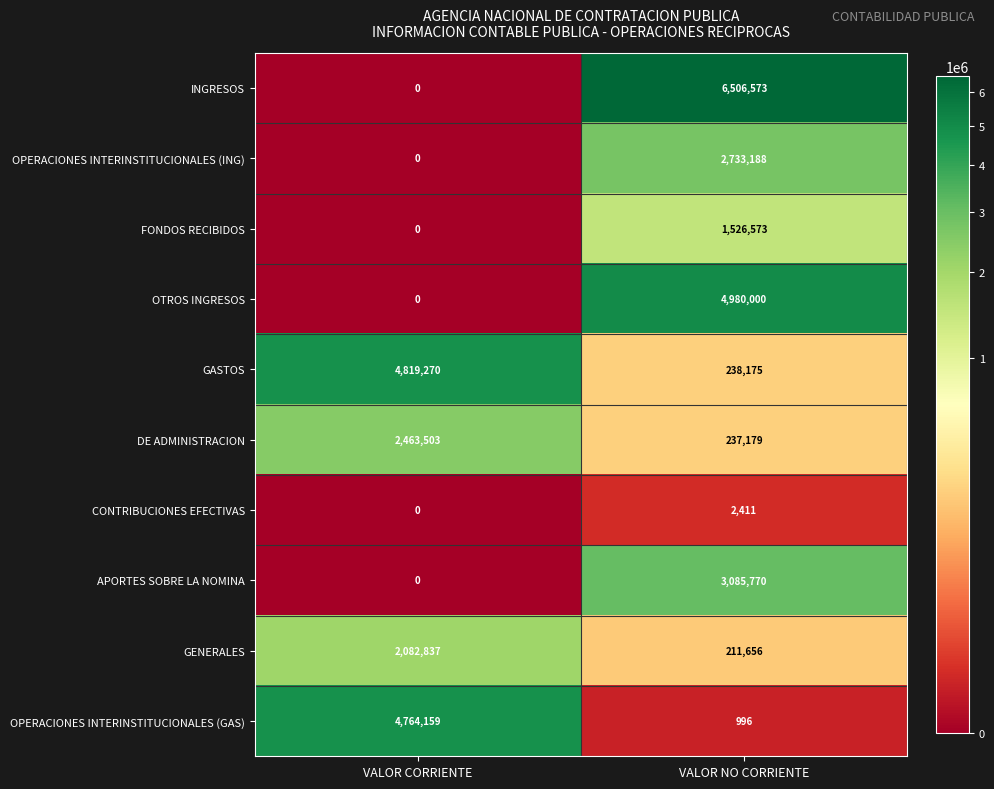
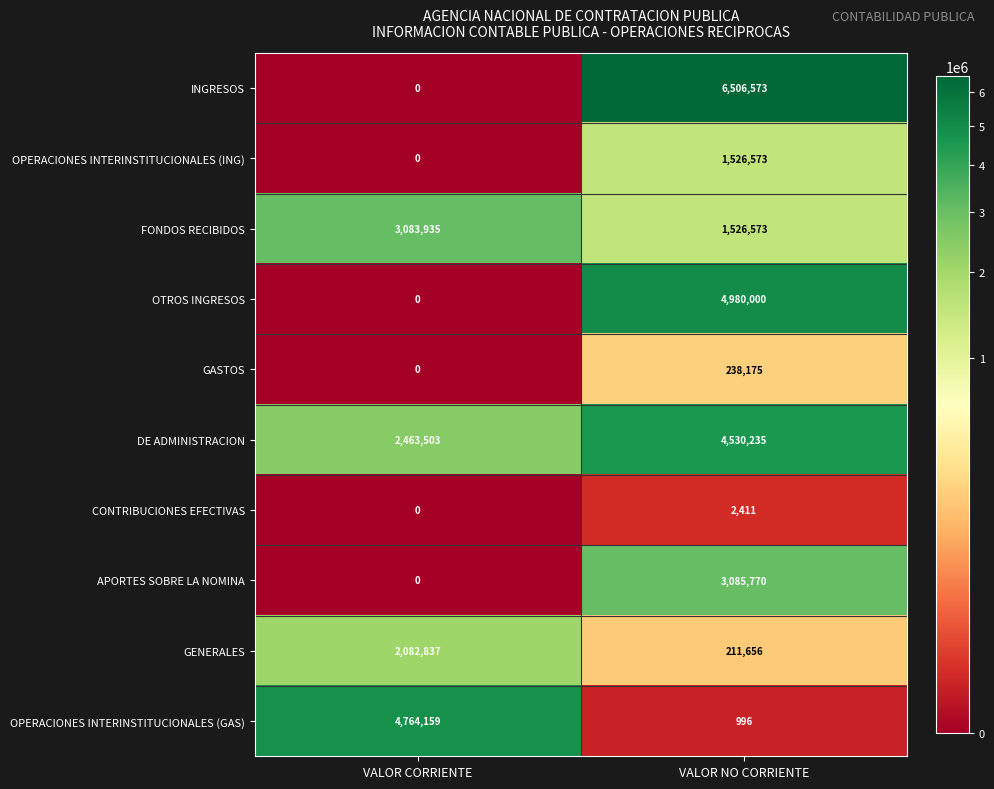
  {
    "INGRESOS": {
      "VALOR CORRIENTE": "0",
      "VALOR NO CORRIENTE": "6,506,573"
    },
    "OPERACIONES INTERINSTITUCIONALES (ING)": {
      "VALOR CORRIENTE": "0",
-     "VALOR NO CORRIENTE": "2,733,188"
+     "VALOR NO CORRIENTE": "1,526,573"
    },
    "FONDOS RECIBIDOS": {
-     "VALOR CORRIENTE": "0",
+     "VALOR CORRIENTE": "3,083,935",
      "VALOR NO CORRIENTE": "1,526,573"
    },
    "OTROS INGRESOS": {
      "VALOR CORRIENTE": "0",
      "VALOR NO CORRIENTE": "4,980,000"
    },
    "GASTOS": {
-     "VALOR CORRIENTE": "4,819,270",
+     "VALOR CORRIENTE": "0",
      "VALOR NO CORRIENTE": "238,175"
    },
    "DE ADMINISTRACION": {
      "VALOR CORRIENTE": "2,463,503",
-     "VALOR NO CORRIENTE": "237,179"
+     "VALOR NO CORRIENTE": "4,530,235"
    },
    "CONTRIBUCIONES EFECTIVAS": {
      "VALOR CORRIENTE": "0",
      "VALOR NO CORRIENTE": "2,411"
    },
    "APORTES SOBRE LA NOMINA": {
      "VALOR CORRIENTE": "0",
      "VALOR NO CORRIENTE": "3,085,770"
    },
    "GENERALES": {
      "VALOR CORRIENTE": "2,082,837",
      "VALOR NO CORRIENTE": "211,656"
    },
    "OPERACIONES INTERINSTITUCIONALES (GAS)": {
      "VALOR CORRIENTE": "4,764,159",
      "VALOR NO CORRIENTE": "996"
    }
  }
